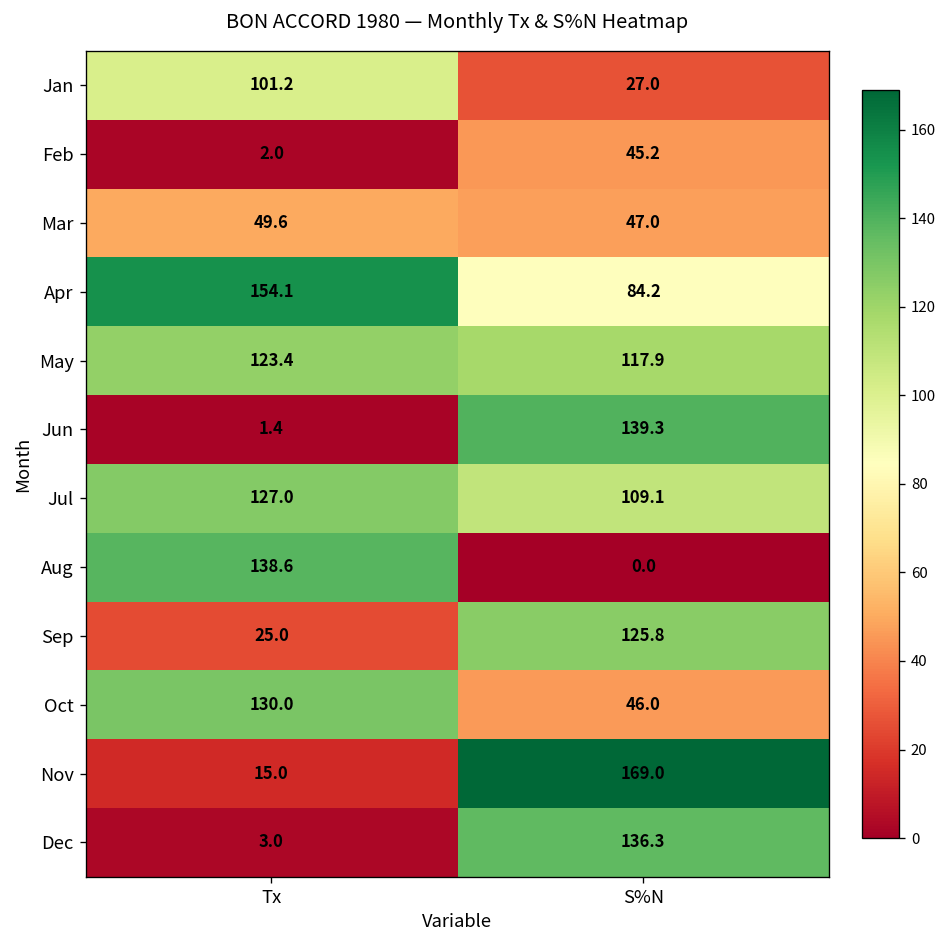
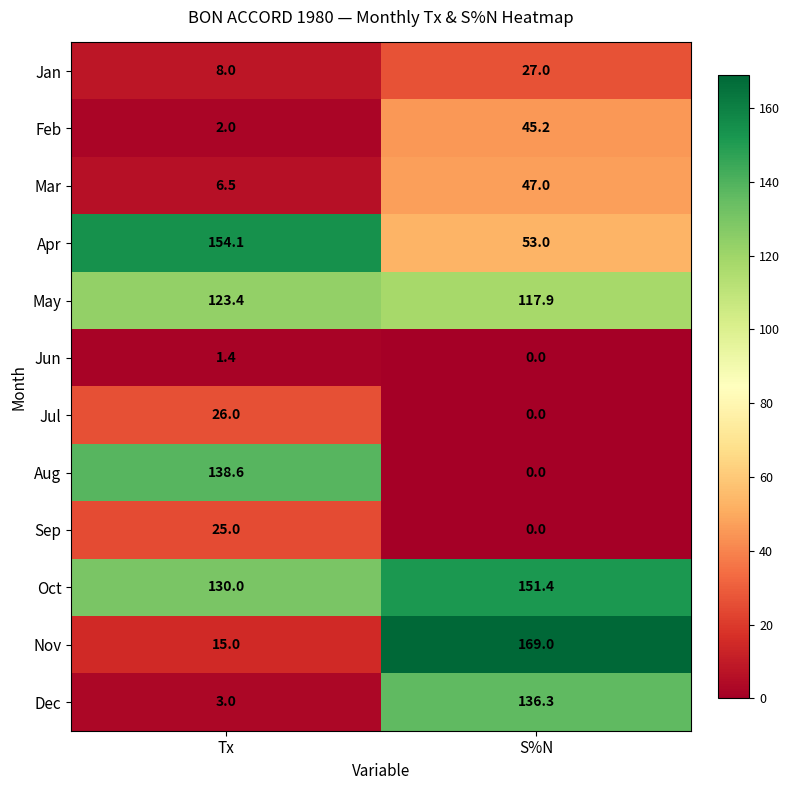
  {
    "Jan": {
-     "Tx": 101.2,
+     "Tx": 8.0,
      "S%N": 27.0
    },
    "Feb": {
      "Tx": 2.0,
      "S%N": 45.2
    },
    "Mar": {
-     "Tx": 49.6,
+     "Tx": 6.5,
      "S%N": 47.0
    },
    "Apr": {
      "Tx": 154.1,
-     "S%N": 84.2
+     "S%N": 53.0
    },
    "May": {
      "Tx": 123.4,
      "S%N": 117.9
    },
    "Jun": {
      "Tx": 1.4,
-     "S%N": 139.3
+     "S%N": 0.0
    },
    "Jul": {
-     "Tx": 127.0,
-     "S%N": 109.1
+     "Tx": 26.0,
+     "S%N": 0.0
    },
    "Aug": {
      "Tx": 138.6,
      "S%N": 0.0
    },
    "Sep": {
      "Tx": 25.0,
-     "S%N": 125.8
+     "S%N": 0.0
    },
    "Oct": {
      "Tx": 130.0,
-     "S%N": 46.0
+     "S%N": 151.4
    },
    "Nov": {
      "Tx": 15.0,
      "S%N": 169.0
    },
    "Dec": {
      "Tx": 3.0,
      "S%N": 136.3
    }
  }
